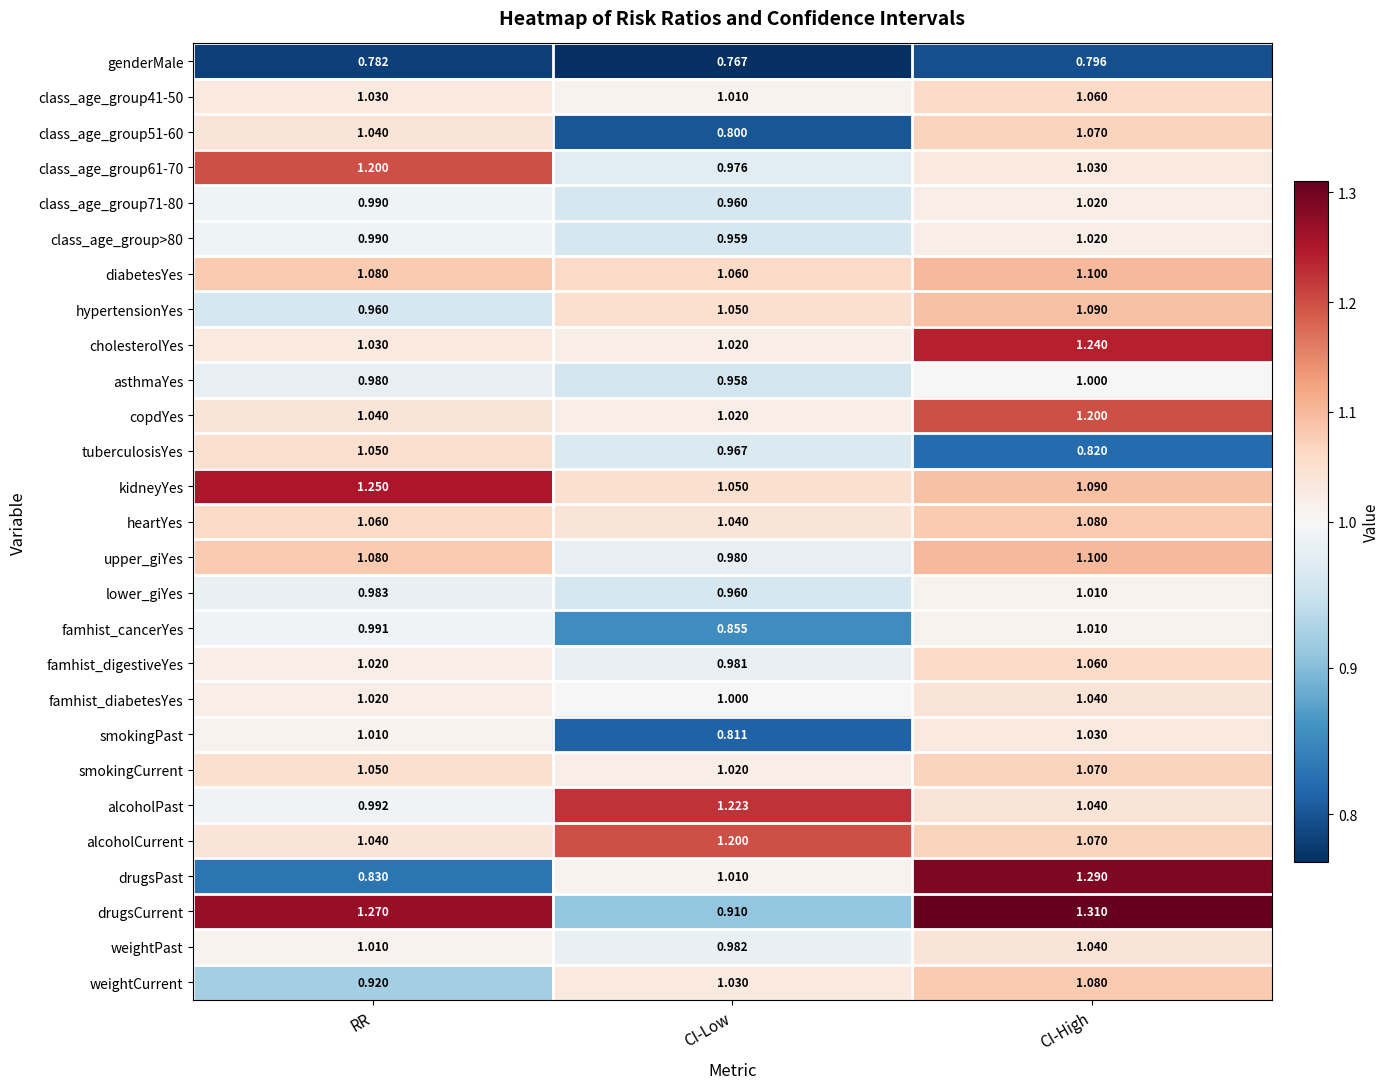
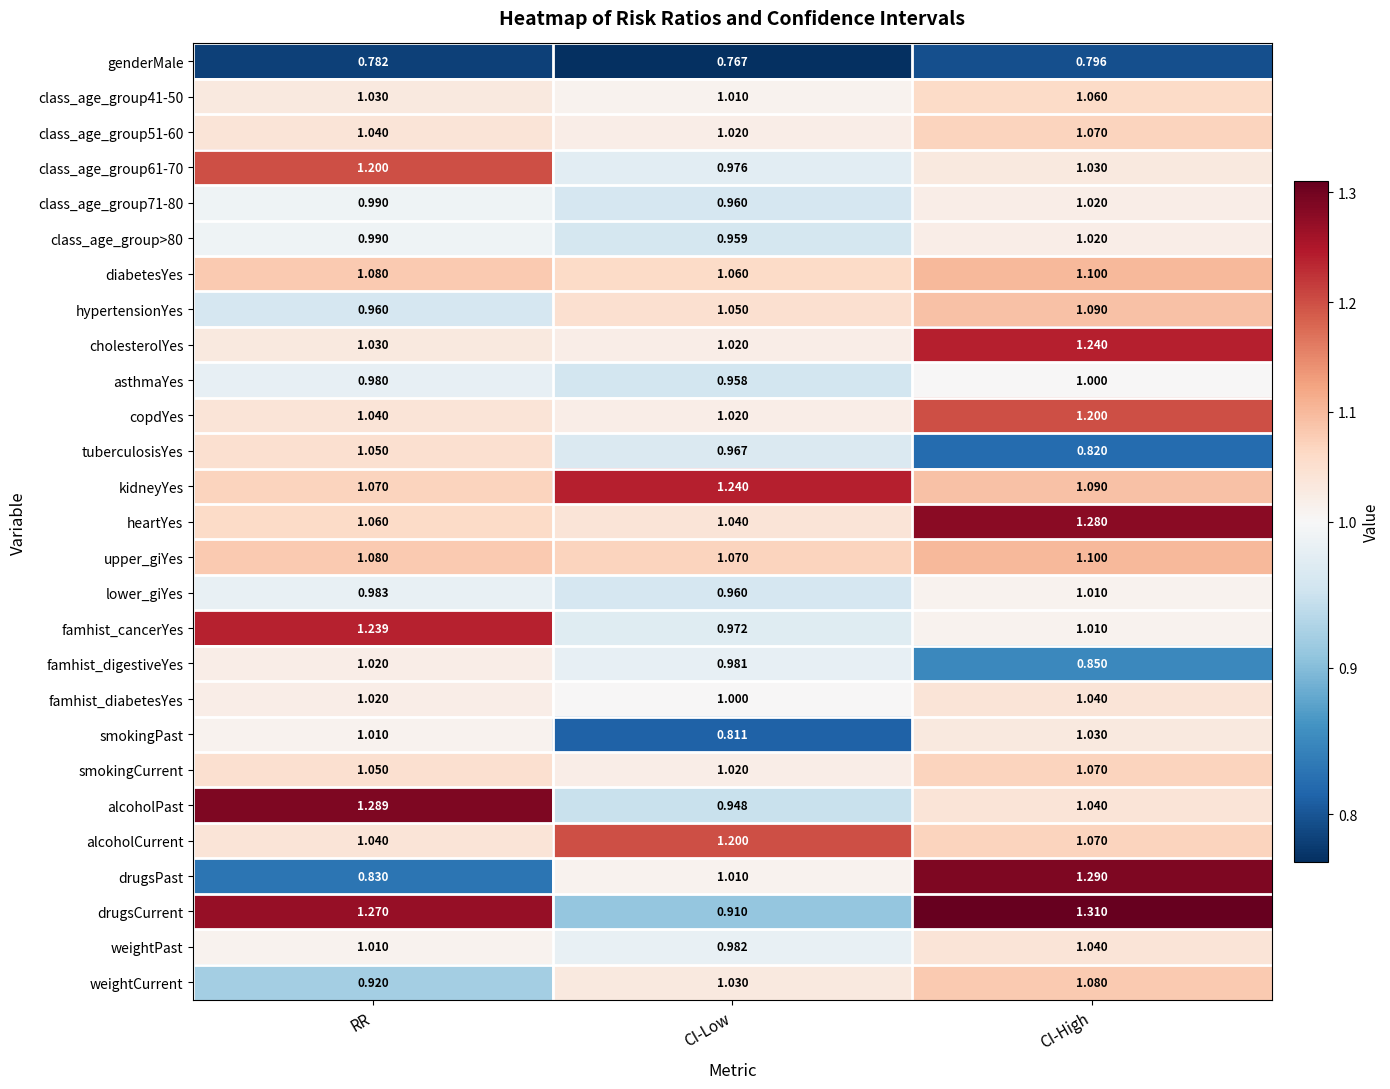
  {
    "genderMale": {
      "RR": 0.782,
      "CI-Low": 0.767,
      "CI-High": 0.796
    },
    "class_age_group41-50": {
      "RR": 1.030,
      "CI-Low": 1.010,
      "CI-High": 1.060
    },
    "class_age_group51-60": {
      "RR": 1.040,
-     "CI-Low": 0.800,
+     "CI-Low": 1.020,
      "CI-High": 1.070
    },
    "class_age_group61-70": {
      "RR": 1.200,
      "CI-Low": 0.976,
      "CI-High": 1.030
    },
    "class_age_group71-80": {
      "RR": 0.990,
      "CI-Low": 0.960,
      "CI-High": 1.020
    },
    "class_age_group>80": {
      "RR": 0.990,
      "CI-Low": 0.959,
      "CI-High": 1.020
    },
    "diabetesYes": {
      "RR": 1.080,
      "CI-Low": 1.060,
      "CI-High": 1.100
    },
    "hypertensionYes": {
      "RR": 0.960,
      "CI-Low": 1.050,
      "CI-High": 1.090
    },
    "cholesterolYes": {
      "RR": 1.030,
      "CI-Low": 1.020,
      "CI-High": 1.240
    },
    "asthmaYes": {
      "RR": 0.980,
      "CI-Low": 0.958,
      "CI-High": 1.000
    },
    "copdYes": {
      "RR": 1.040,
      "CI-Low": 1.020,
      "CI-High": 1.200
    },
    "tuberculosisYes": {
      "RR": 1.050,
      "CI-Low": 0.967,
      "CI-High": 0.820
    },
    "kidneyYes": {
-     "RR": 1.250,
-     "CI-Low": 1.050,
+     "RR": 1.070,
+     "CI-Low": 1.240,
      "CI-High": 1.090
    },
    "heartYes": {
      "RR": 1.060,
      "CI-Low": 1.040,
-     "CI-High": 1.080
+     "CI-High": 1.280
    },
    "upper_giYes": {
      "RR": 1.080,
-     "CI-Low": 0.980,
+     "CI-Low": 1.070,
      "CI-High": 1.100
    },
    "lower_giYes": {
      "RR": 0.983,
      "CI-Low": 0.960,
      "CI-High": 1.010
    },
    "famhist_cancerYes": {
-     "RR": 0.991,
-     "CI-Low": 0.855,
+     "RR": 1.239,
+     "CI-Low": 0.972,
      "CI-High": 1.010
    },
    "famhist_digestiveYes": {
      "RR": 1.020,
      "CI-Low": 0.981,
-     "CI-High": 1.060
+     "CI-High": 0.850
    },
    "famhist_diabetesYes": {
      "RR": 1.020,
      "CI-Low": 1.000,
      "CI-High": 1.040
    },
    "smokingPast": {
      "RR": 1.010,
      "CI-Low": 0.811,
      "CI-High": 1.030
    },
    "smokingCurrent": {
      "RR": 1.050,
      "CI-Low": 1.020,
      "CI-High": 1.070
    },
    "alcoholPast": {
-     "RR": 0.992,
-     "CI-Low": 1.223,
+     "RR": 1.289,
+     "CI-Low": 0.948,
      "CI-High": 1.040
    },
    "alcoholCurrent": {
      "RR": 1.040,
      "CI-Low": 1.200,
      "CI-High": 1.070
    },
    "drugsPast": {
      "RR": 0.830,
      "CI-Low": 1.010,
      "CI-High": 1.290
    },
    "drugsCurrent": {
      "RR": 1.270,
      "CI-Low": 0.910,
      "CI-High": 1.310
    },
    "weightPast": {
      "RR": 1.010,
      "CI-Low": 0.982,
      "CI-High": 1.040
    },
    "weightCurrent": {
      "RR": 0.920,
      "CI-Low": 1.030,
      "CI-High": 1.080
    }
  }
